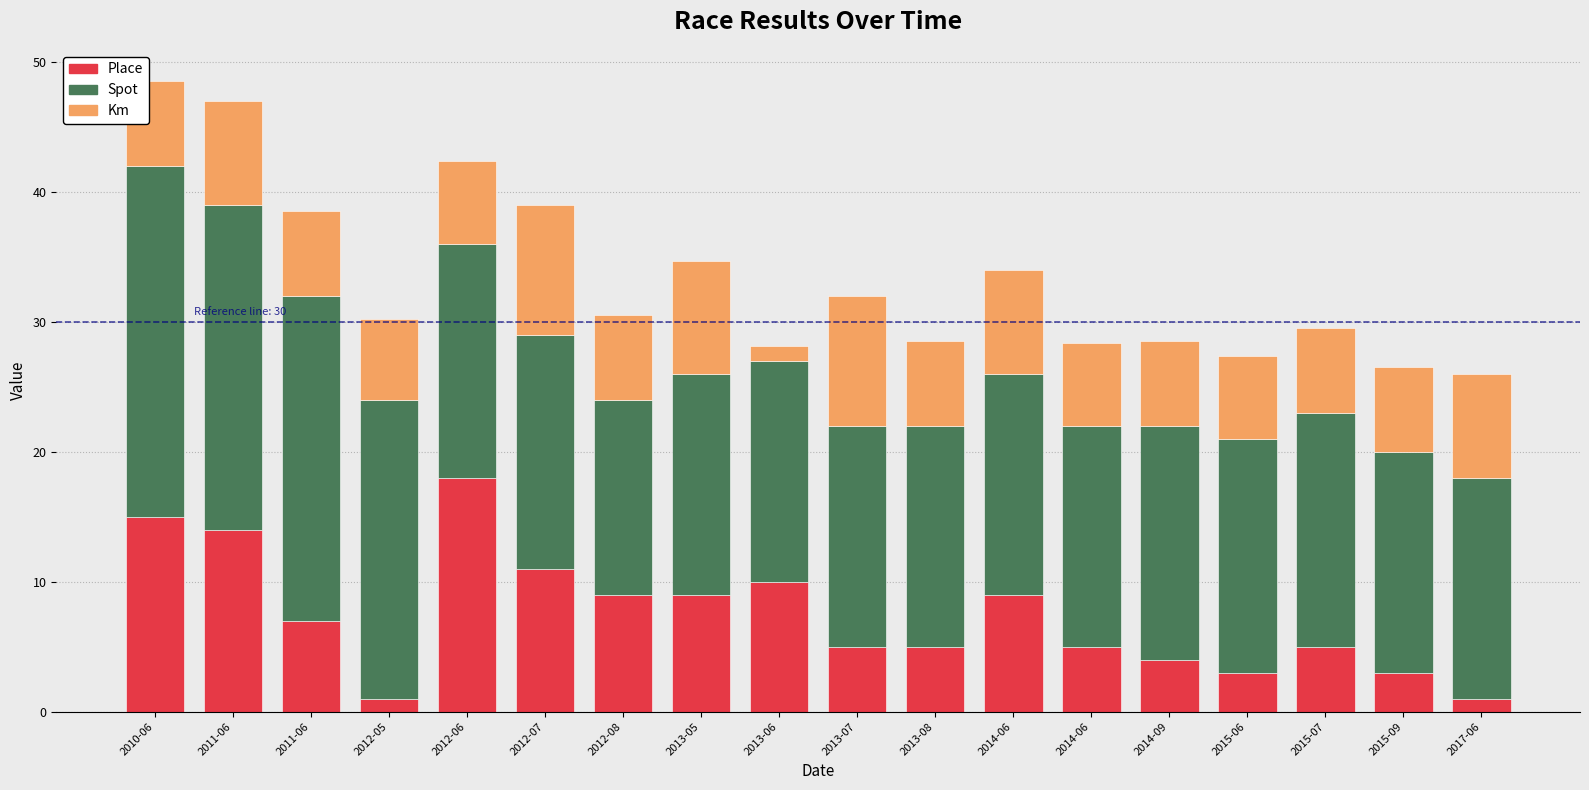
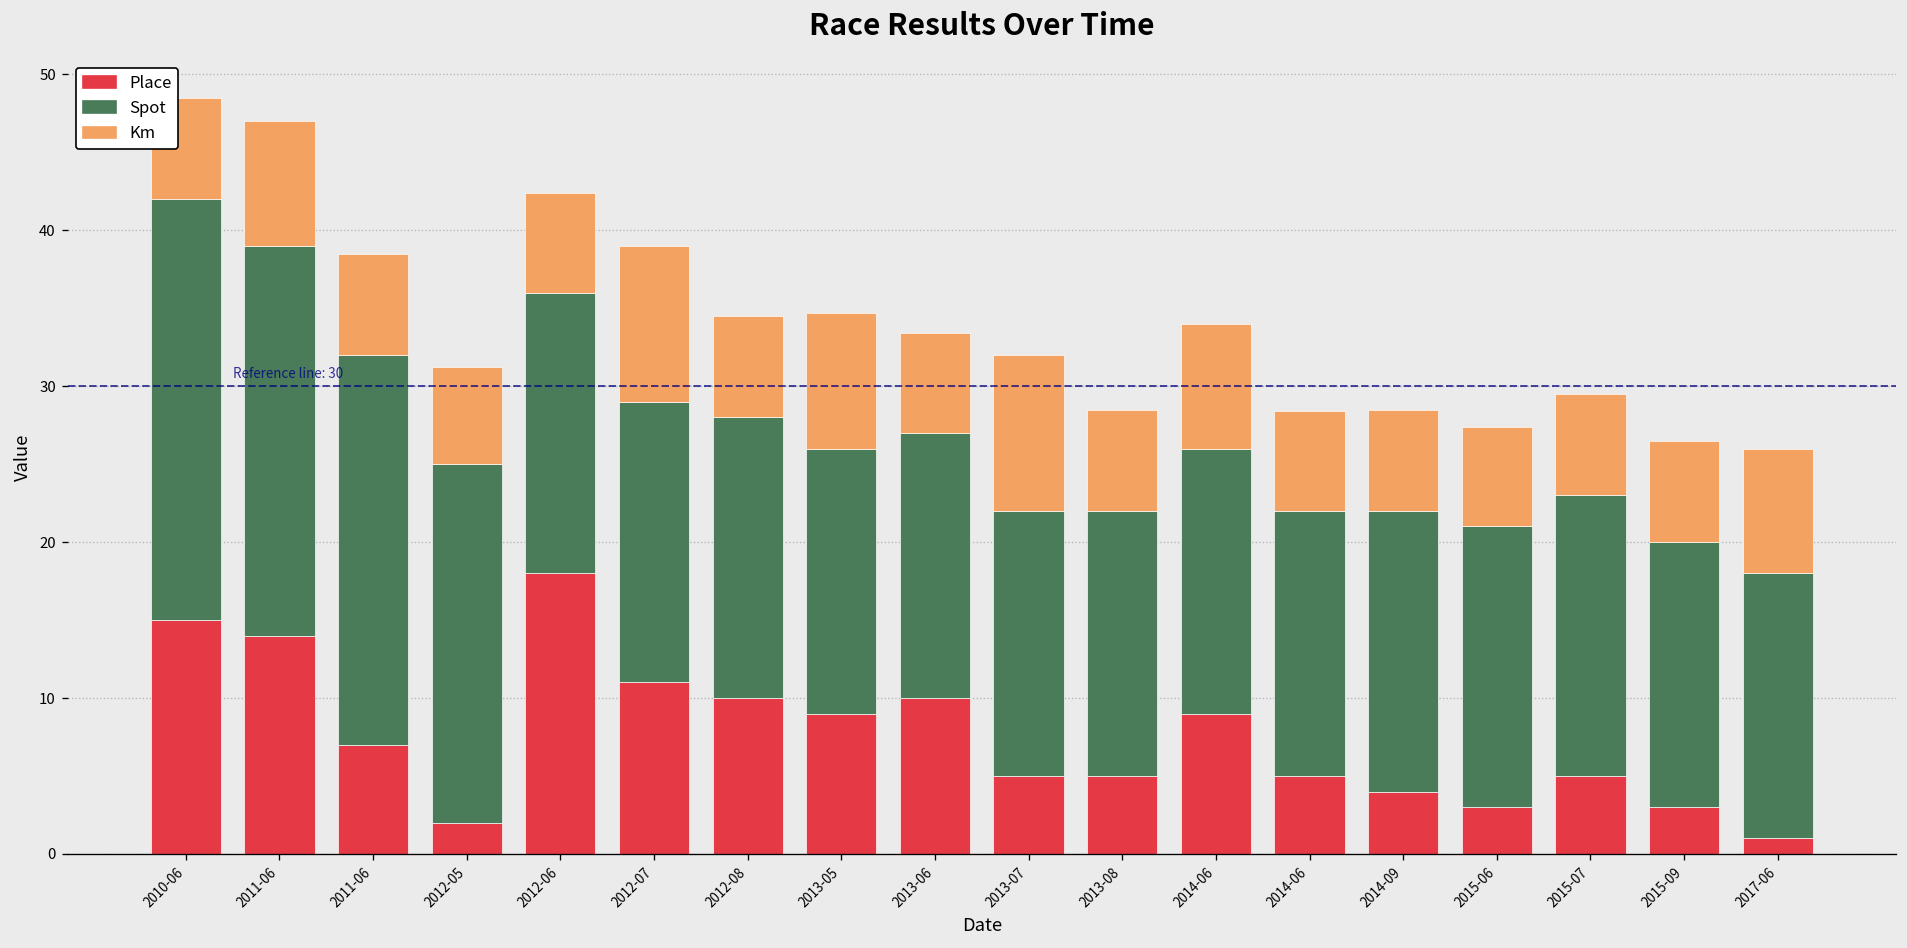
  {
    "Place": {
      "2010-06": 15,
-     "2012-05": 1,
+     "2012-05": 2,
      "2012-06": 18,
      "2012-07": 11,
-     "2012-08": 9,
+     "2012-08": 10,
      "2013-05": 9,
      "2013-06": 10,
      "2013-07": 5,
      "2013-08": 5,
      "2014-09": 4,
      "2015-06": 3,
      "2015-07": 5,
      "2015-09": 3,
      "2017-06": 1
    },
    "Spot": {
      "2010-06": 27,
      "2012-05": 23,
      "2012-06": 18,
      "2012-07": 18,
-     "2012-08": 15,
+     "2012-08": 18,
      "2013-05": 17,
      "2013-06": 17,
      "2013-07": 17,
      "2013-08": 17,
      "2014-09": 18,
      "2015-06": 18,
      "2015-07": 18,
      "2015-09": 17,
      "2017-06": 17
    },
    "Km": {
      "2010-06": 6.5,
      "2012-05": 6.2,
      "2012-06": 6.4,
      "2012-07": 10.0,
      "2012-08": 6.5,
      "2013-05": 8.7,
-     "2013-06": 1.1,
+     "2013-06": 6.4,
      "2013-07": 10.0,
      "2013-08": 6.5,
      "2014-09": 6.5,
      "2015-06": 6.4,
      "2015-07": 6.5,
      "2015-09": 6.5,
      "2017-06": 8.0
    }
  }
